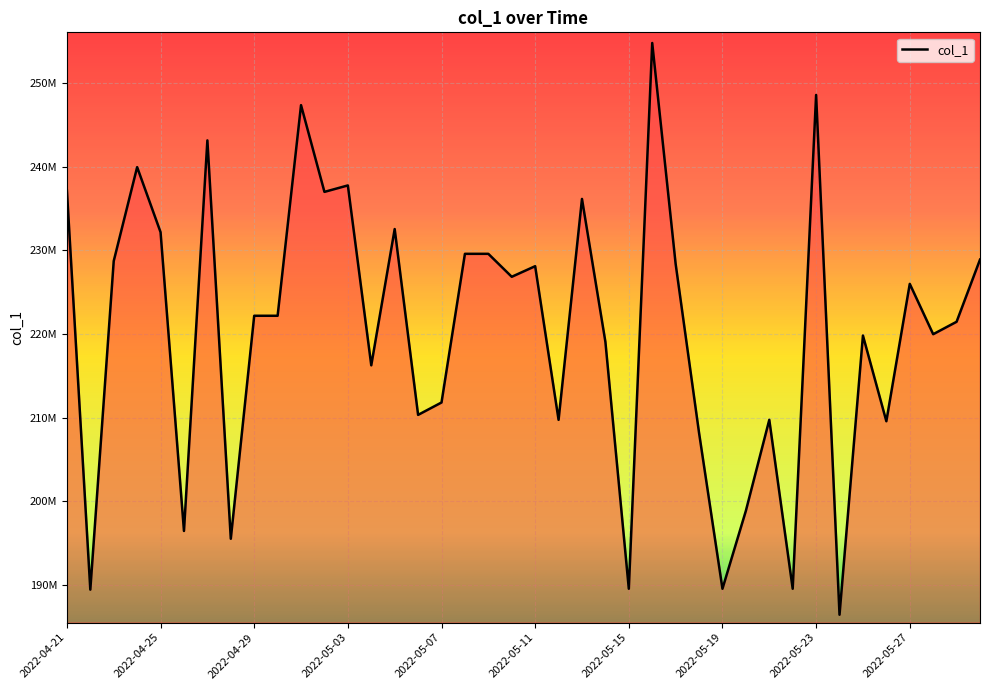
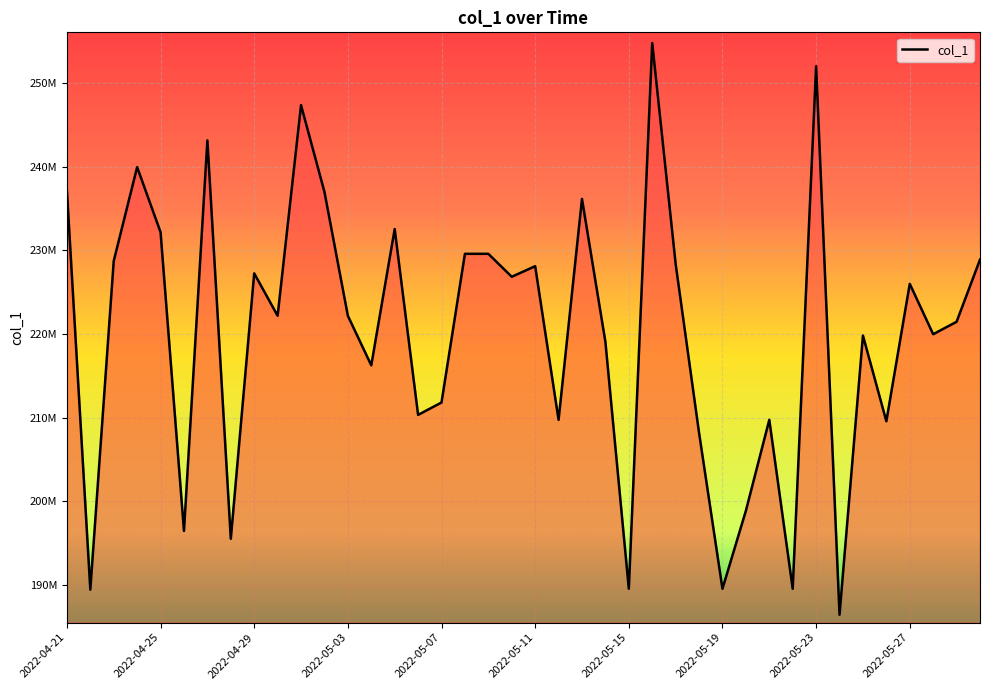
  {
    "2022-04-21": 237000000,
    "2022-04-25": 232000000,
-   "2022-04-29": 222000000,
-   "2022-05-03": 238000000,
+   "2022-04-29": 227000000,
+   "2022-05-03": 222000000,
    "2022-05-07": 212000000,
    "2022-05-11": 228000000,
    "2022-05-15": 190000000,
    "2022-05-19": 190000000,
-   "2022-05-23": 249000000,
+   "2022-05-23": 252000000,
    "2022-05-27": 226000000
  }
